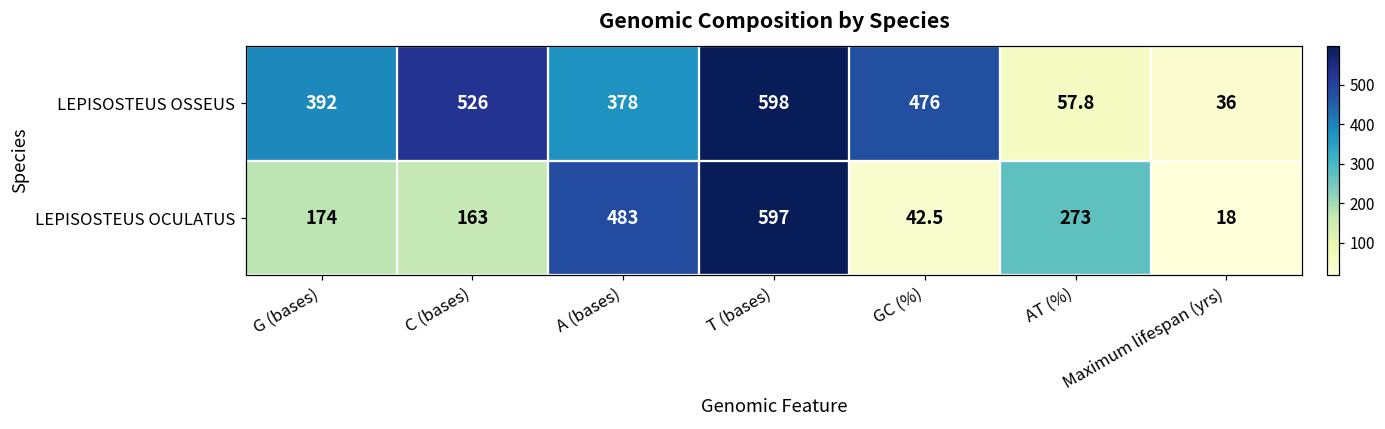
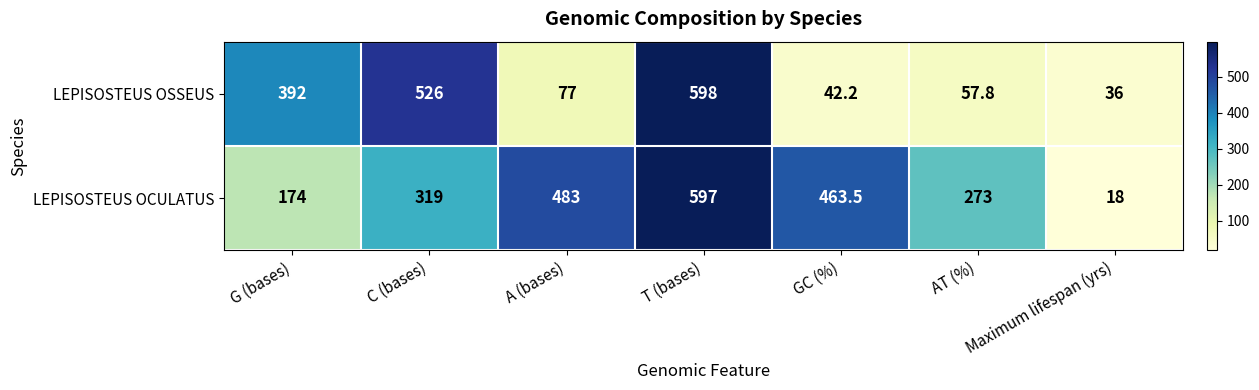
  {
    "LEPISOSTEUS OSSEUS": {
      "G (bases)": 392,
      "C (bases)": 526,
-     "A (bases)": 378,
+     "A (bases)": 77,
      "T (bases)": 598,
-     "GC (%)": 476,
+     "GC (%)": 42.2,
      "AT (%)": 57.8,
      "Maximum lifespan (yrs)": 36
    },
    "LEPISOSTEUS OCULATUS": {
      "G (bases)": 174,
-     "C (bases)": 163,
+     "C (bases)": 319,
      "A (bases)": 483,
      "T (bases)": 597,
-     "GC (%)": 42.5,
+     "GC (%)": 463.5,
      "AT (%)": 273,
      "Maximum lifespan (yrs)": 18
    }
  }
